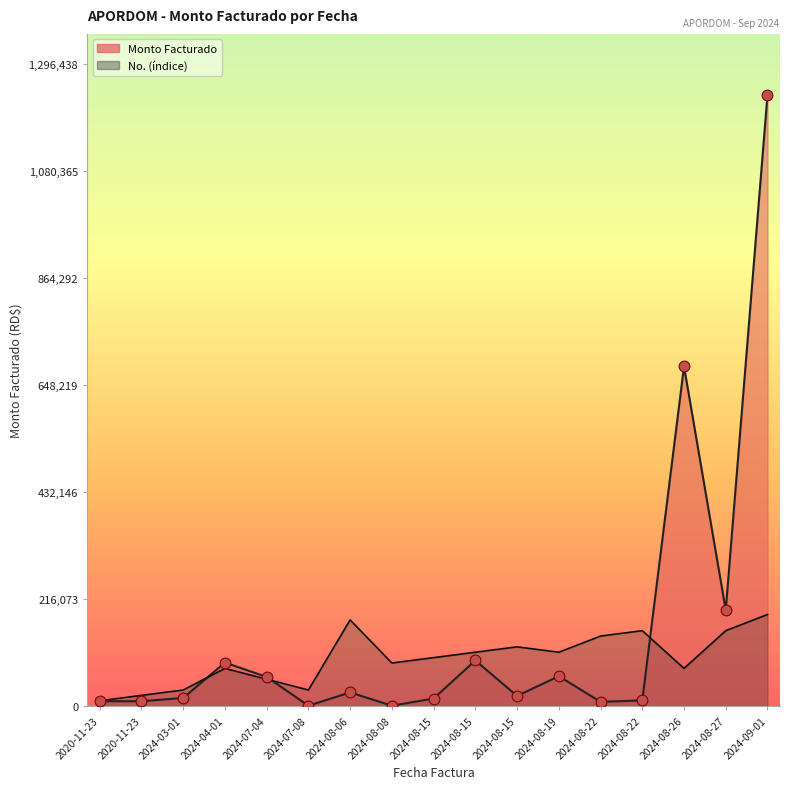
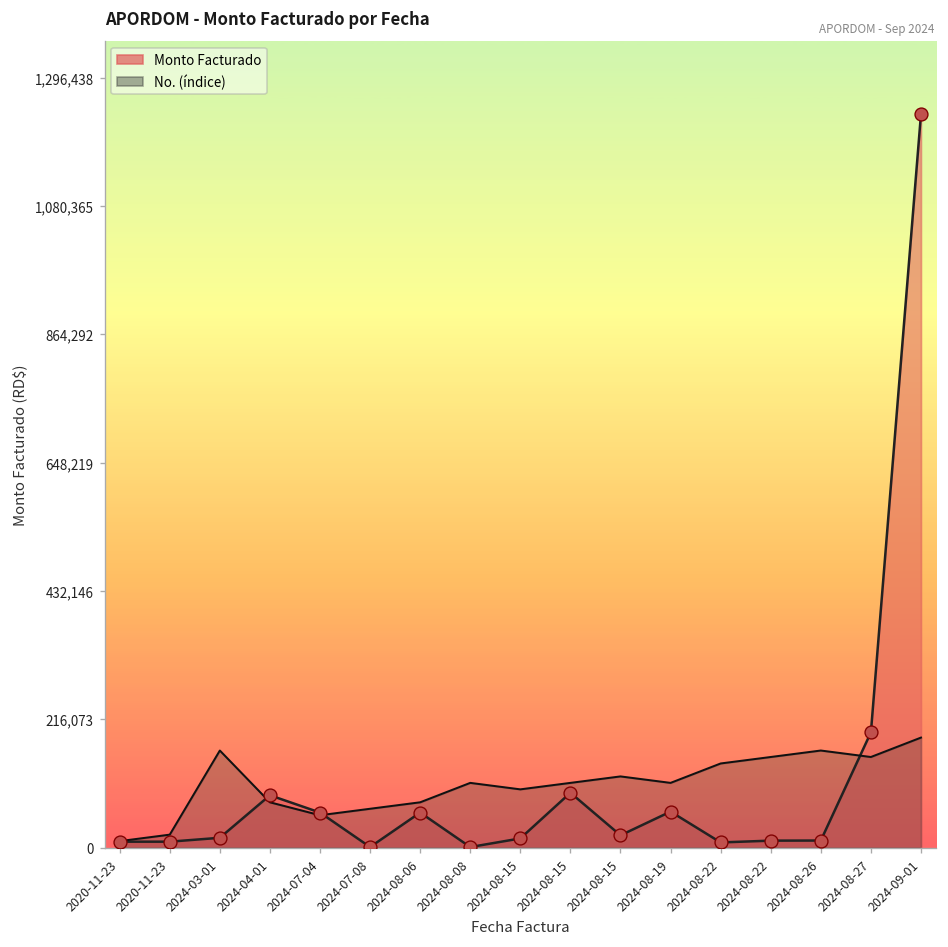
  {
    "Monto Facturado": {
      "2024-03-01": "20,000",
      "2024-04-01": "90,000",
      "2024-07-08": "0",
-     "2024-08-06": "30,000",
+     "2024-08-06": "60,000",
      "2024-08-08": "0",
      "2024-08-19": "60,000",
-     "2024-08-26": "690,000",
+     "2024-08-26": "10,000",
      "2024-08-27": "190,000",
      "2024-09-01": "1,230,000"
    },
    "No. (índice)": {
-     "2024-03-01": "30,000",
+     "2024-03-01": "160,000",
      "2024-04-01": "80,000",
-     "2024-07-08": "30,000",
-     "2024-08-06": "170,000",
-     "2024-08-08": "90,000",
+     "2024-07-08": "70,000",
+     "2024-08-06": "80,000",
+     "2024-08-08": "110,000",
      "2024-08-19": "110,000",
-     "2024-08-26": "80,000",
+     "2024-08-26": "160,000",
      "2024-08-27": "150,000",
      "2024-09-01": "190,000"
    }
  }
